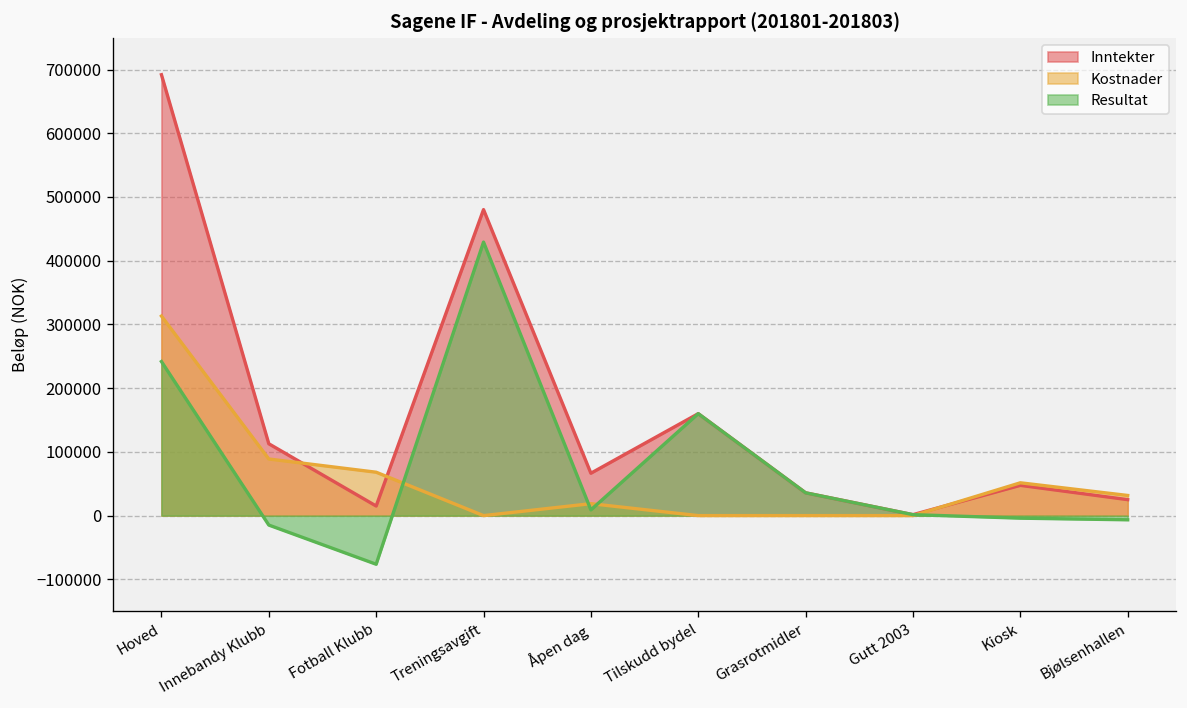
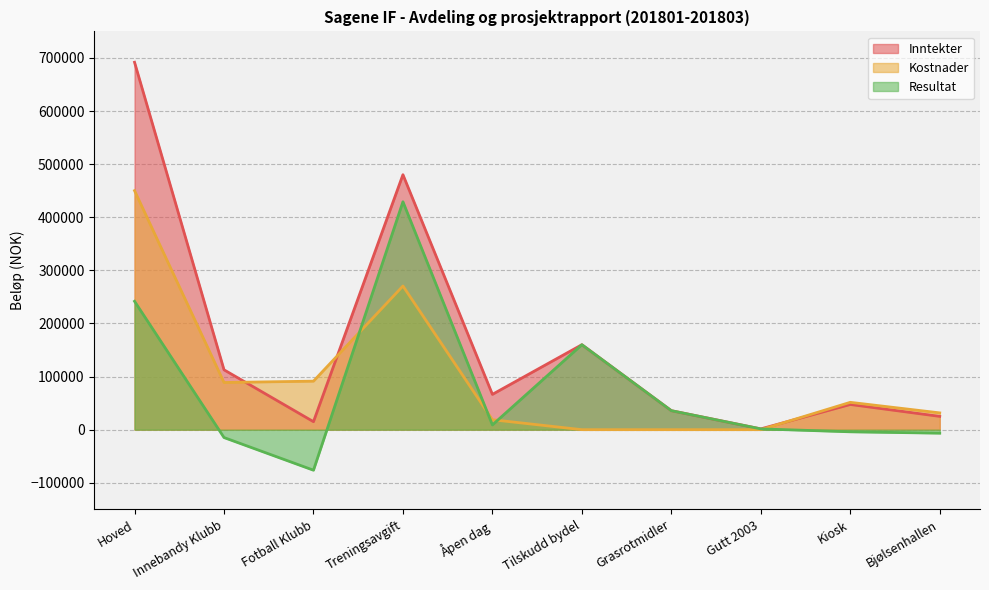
  {
    "Inntekter": {
      "Hoved": 690000,
      "Innebandy Klubb": 110000,
      "Fotball Klubb": 20000,
      "Treningsavgift": 480000,
      "Åpen dag": 70000,
      "Bjølsenhallen": 30000
    },
    "Kostnader": {
-     "Hoved": 310000,
+     "Hoved": 450000,
      "Innebandy Klubb": 90000,
-     "Fotball Klubb": 70000,
-     "Treningsavgift": 0,
+     "Fotball Klubb": 90000,
+     "Treningsavgift": 270000,
      "Åpen dag": 20000,
      "Tilskudd bydel": 0,
      "Grasrotmidler": 0,
      "Bjølsenhallen": 30000
    }
  }
